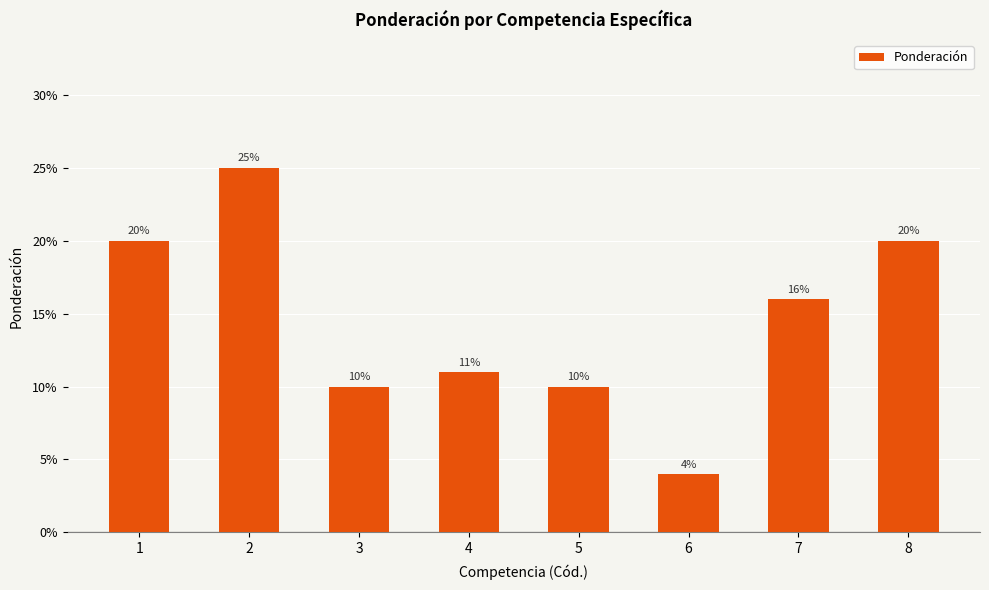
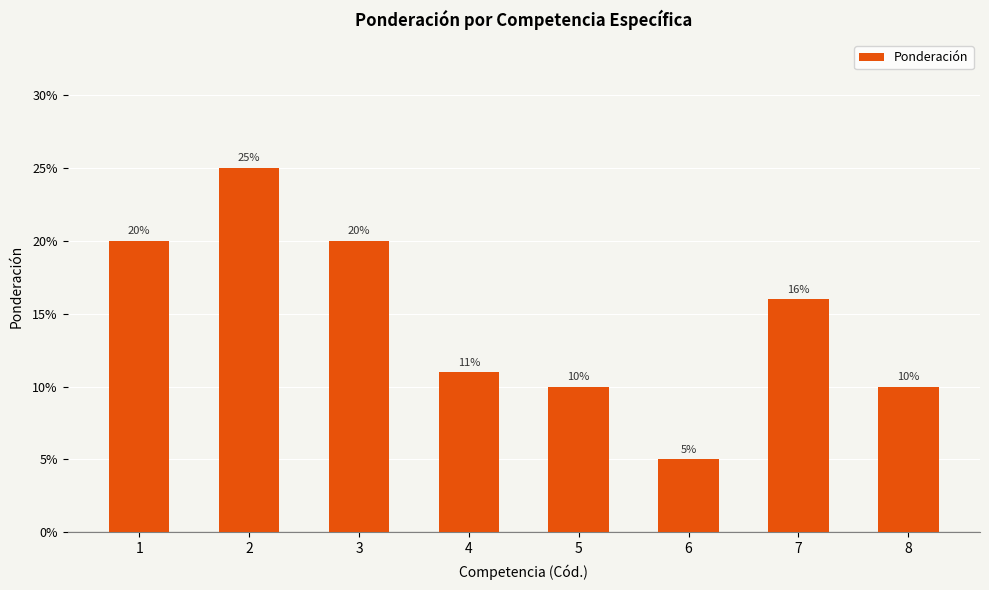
  {
    "1": "20%",
    "2": "25%",
-   "3": "10%",
+   "3": "20%",
    "4": "11%",
    "5": "10%",
-   "6": "4%",
+   "6": "5%",
    "7": "16%",
-   "8": "20%"
+   "8": "10%"
  }
